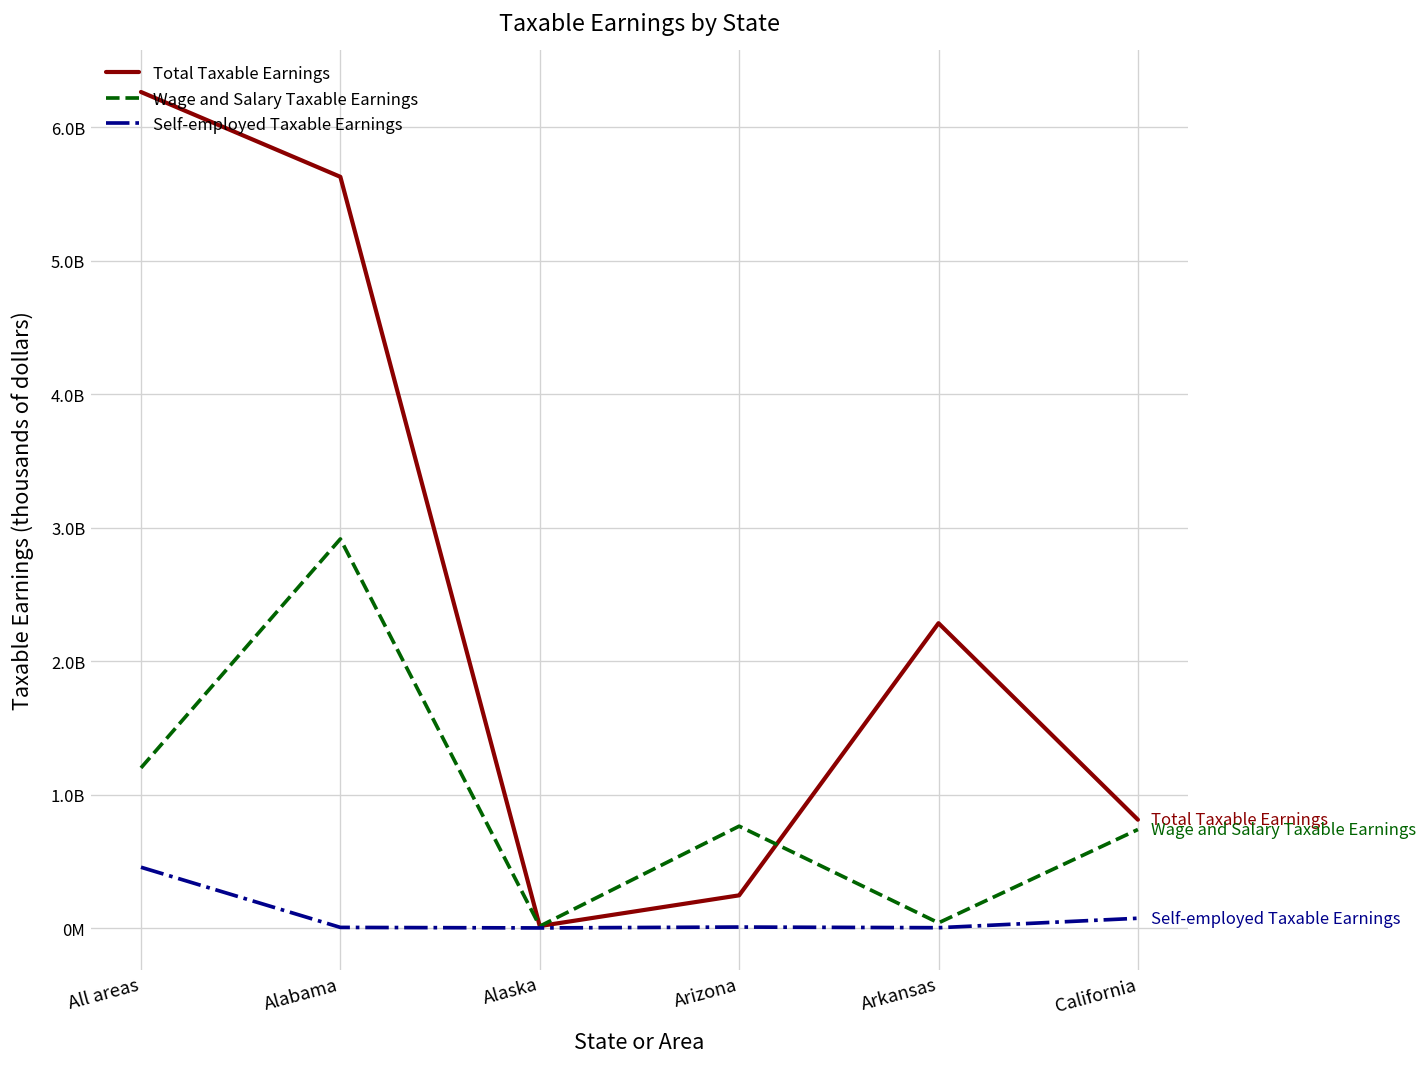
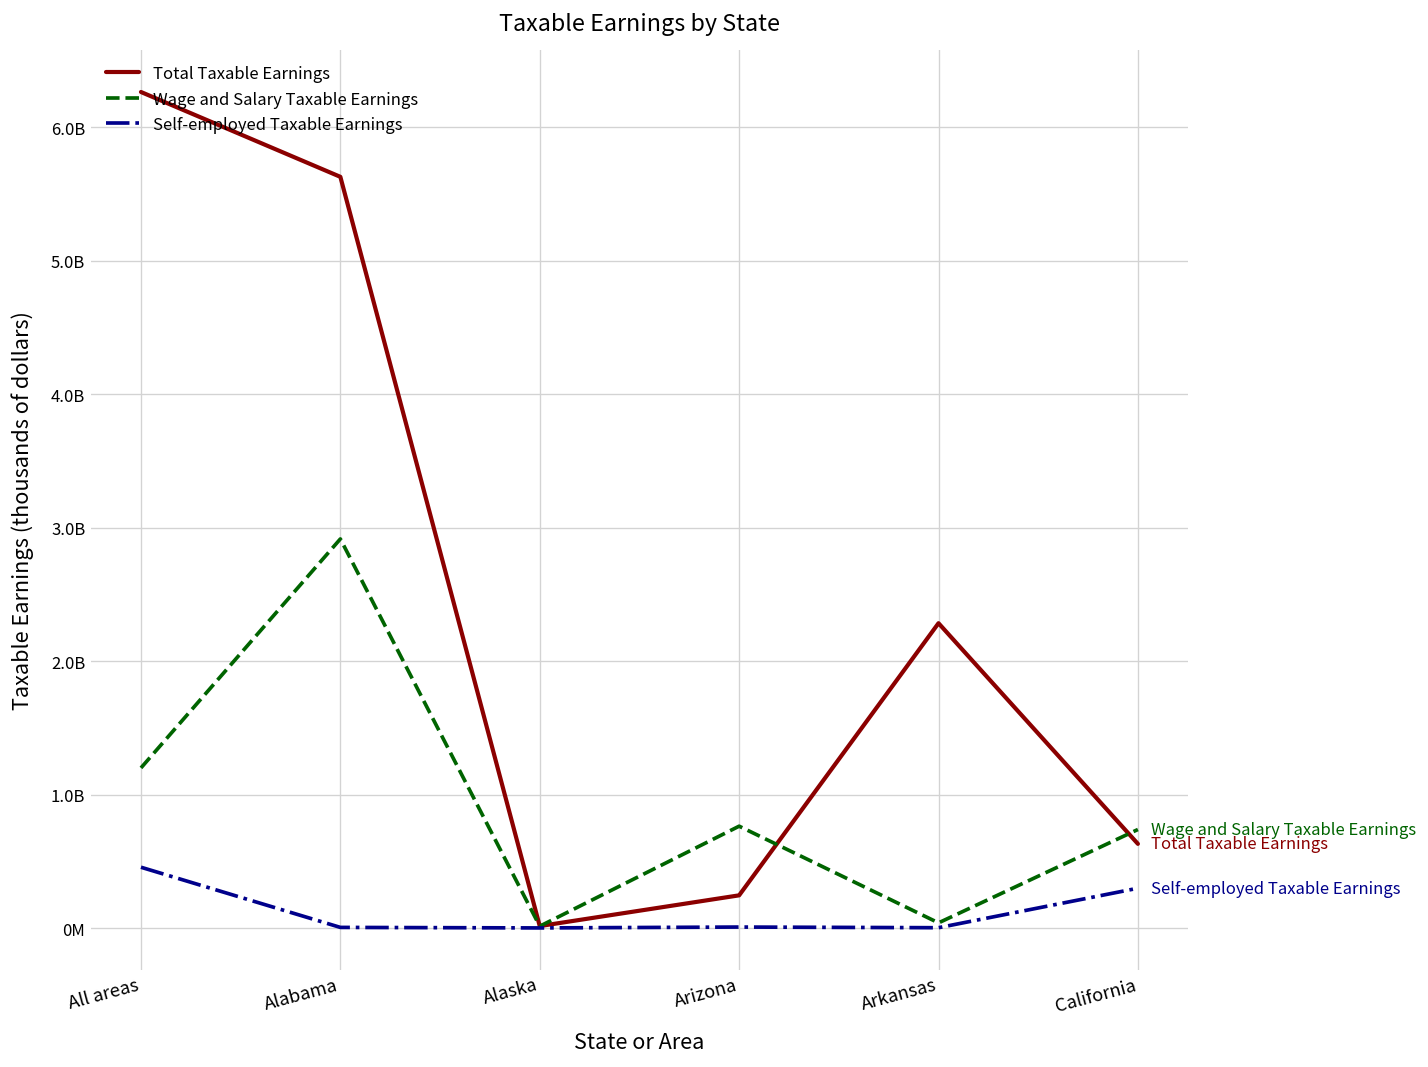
  {
    "Total Taxable Earnings": {
      "All areas": 6270000000,
      "Alabama": 5630000000,
      "Arizona": 250000000,
      "Arkansas": 2280000000,
-     "California": 810000000
+     "California": 630000000
    },
    "Wage and Salary Taxable Earnings": {
      "All areas": 1200000000,
      "Alabama": 2920000000,
      "Arizona": 760000000,
      "Arkansas": 40000000,
      "California": 740000000
    },
    "Self-employed Taxable Earnings": {
      "All areas": 460000000,
      "Alabama": 10000000,
      "Arizona": 10000000,
      "Arkansas": 0,
-     "California": 70000000
+     "California": 300000000
    }
  }
